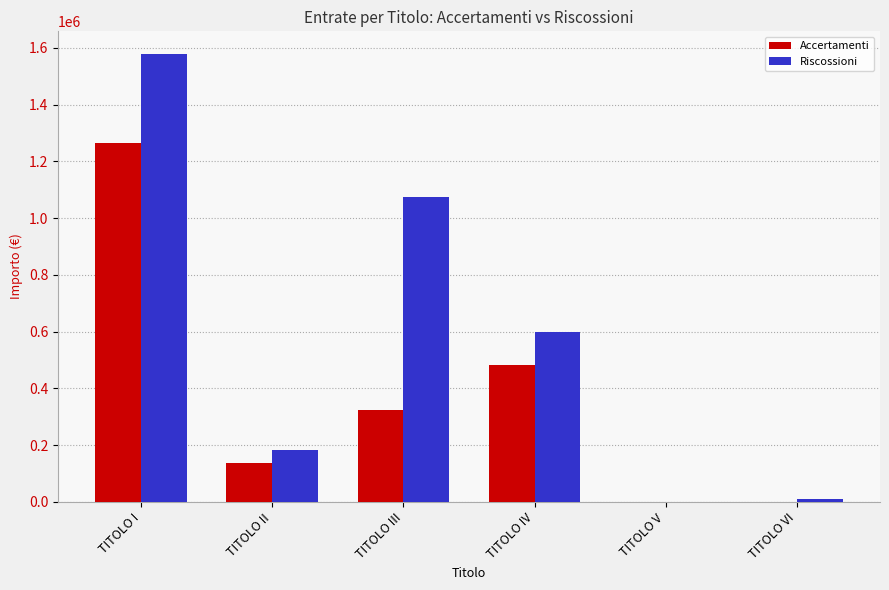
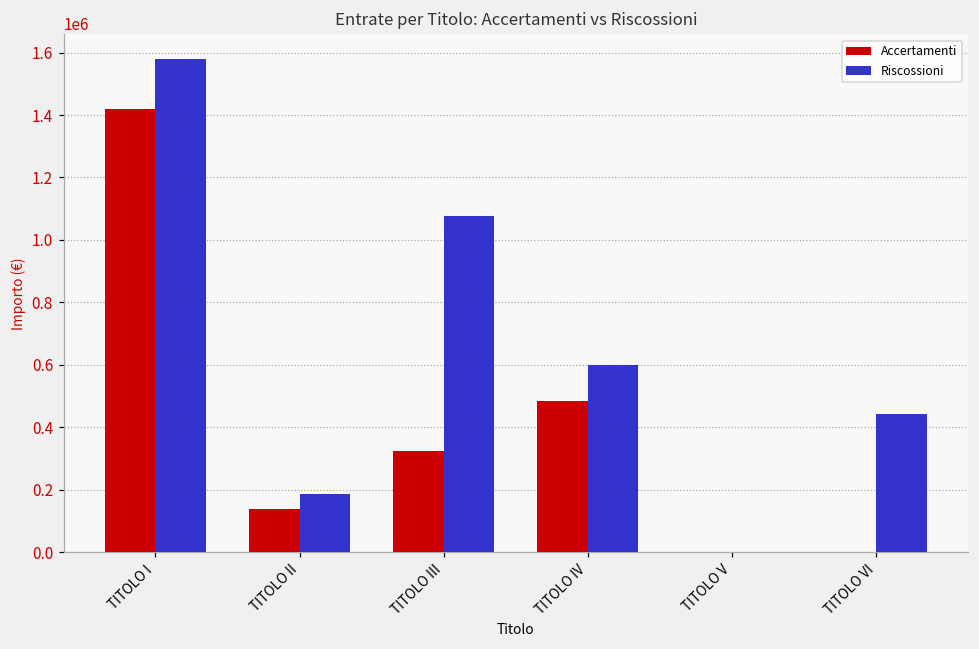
  {
    "Accertamenti": {
-     "TITOLO I": 1260000,
+     "TITOLO I": 1420000,
      "TITOLO II": 140000,
      "TITOLO III": 320000,
      "TITOLO IV": 480000,
      "TITOLO V": 0,
      "TITOLO VI": 0
    },
    "Riscossioni": {
      "TITOLO I": 1580000,
      "TITOLO II": 180000,
      "TITOLO III": 1080000,
      "TITOLO IV": 600000,
      "TITOLO V": 0,
-     "TITOLO VI": 10000
+     "TITOLO VI": 440000
    }
  }
